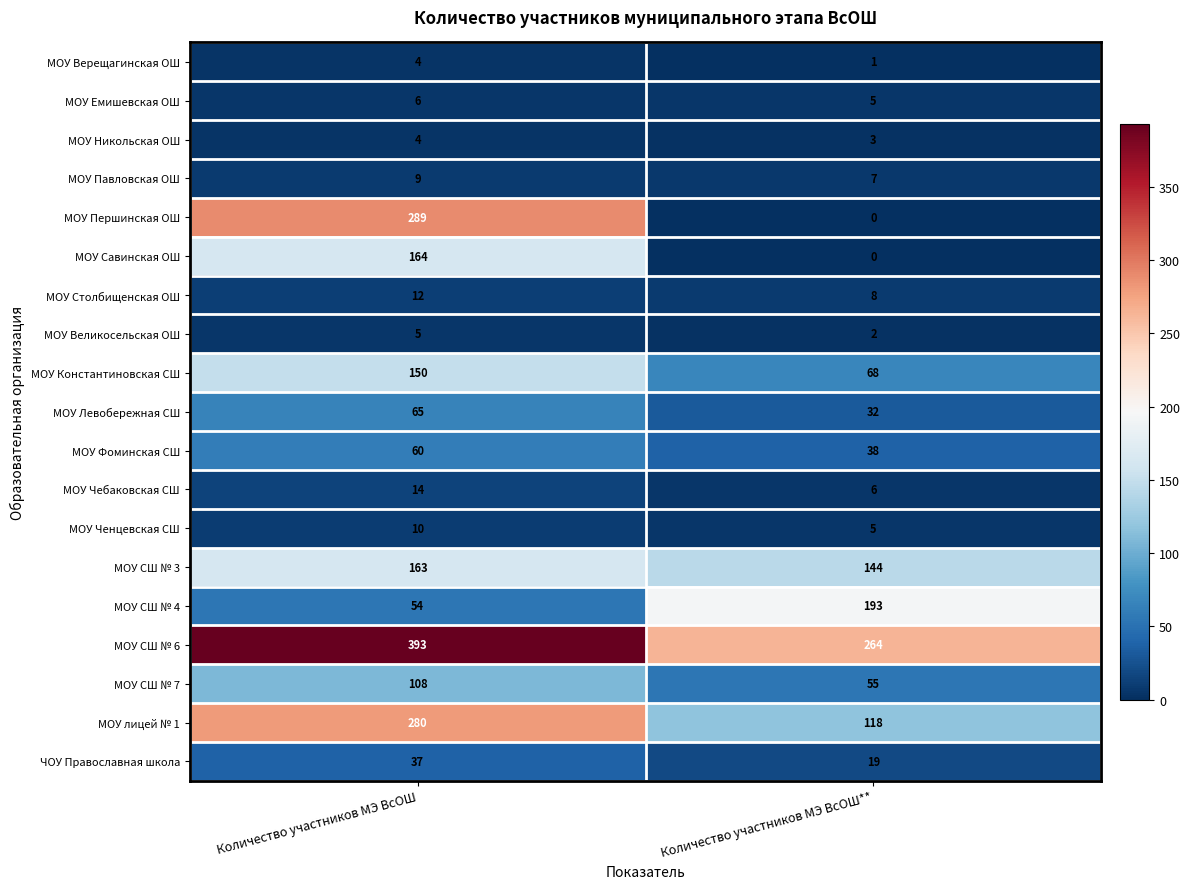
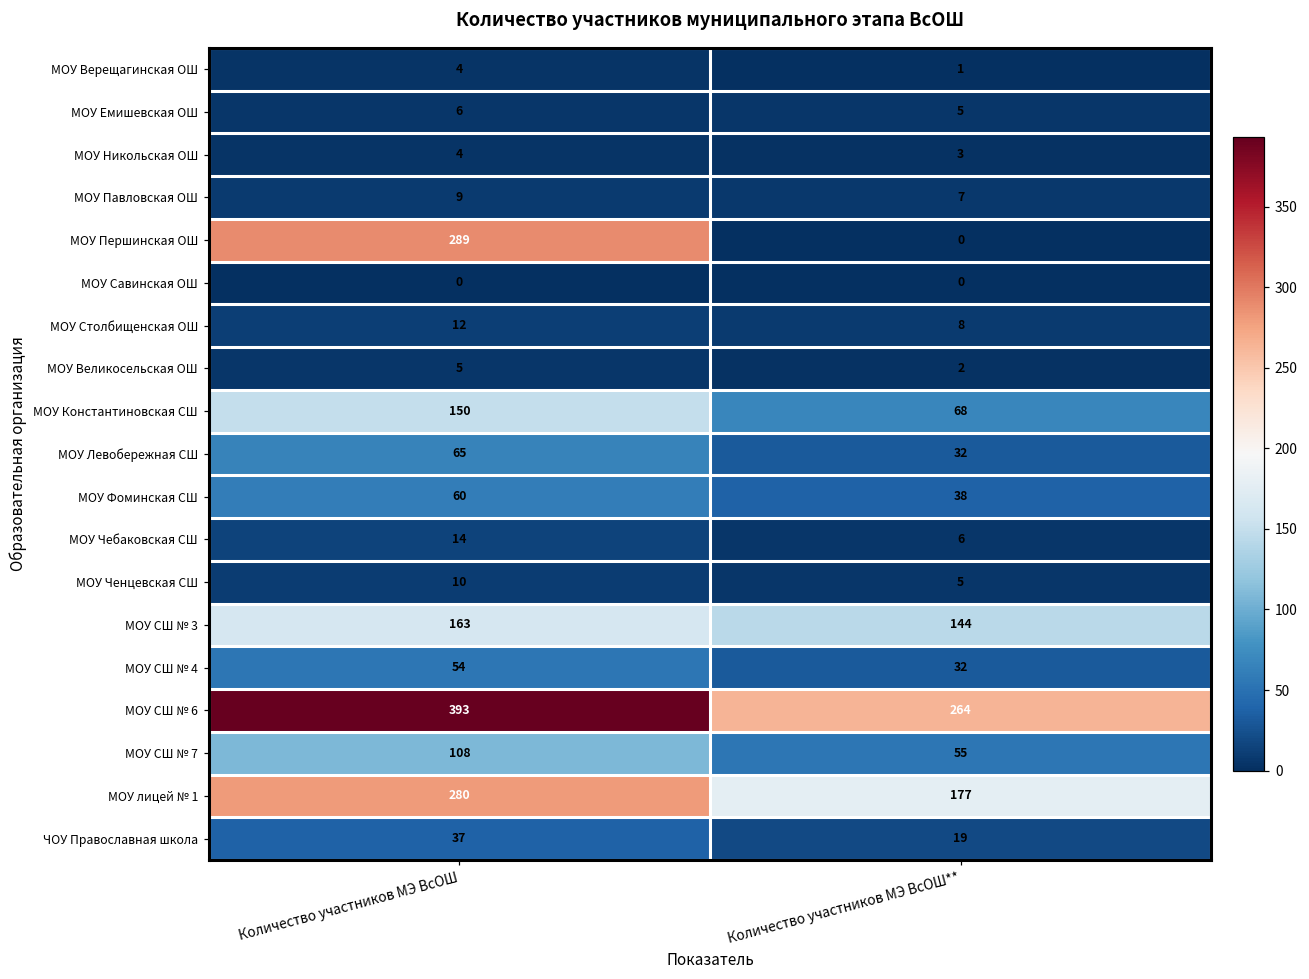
  {
    "МОУ Верещагинская ОШ": {
      "Количество участников МЭ ВсОШ": 4,
      "Количество участников МЭ ВсОШ**": 1
    },
    "МОУ Емишевская ОШ": {
      "Количество участников МЭ ВсОШ": 6,
      "Количество участников МЭ ВсОШ**": 5
    },
    "МОУ Никольская ОШ": {
      "Количество участников МЭ ВсОШ": 4,
      "Количество участников МЭ ВсОШ**": 3
    },
    "МОУ Павловская ОШ": {
      "Количество участников МЭ ВсОШ": 9,
      "Количество участников МЭ ВсОШ**": 7
    },
    "МОУ Першинская ОШ": {
      "Количество участников МЭ ВсОШ": 289,
      "Количество участников МЭ ВсОШ**": 0
    },
    "МОУ Савинская ОШ": {
-     "Количество участников МЭ ВсОШ": 164,
+     "Количество участников МЭ ВсОШ": 0,
      "Количество участников МЭ ВсОШ**": 0
    },
    "МОУ Столбищенская ОШ": {
      "Количество участников МЭ ВсОШ": 12,
      "Количество участников МЭ ВсОШ**": 8
    },
    "МОУ Великосельская ОШ": {
      "Количество участников МЭ ВсОШ": 5,
      "Количество участников МЭ ВсОШ**": 2
    },
    "МОУ Константиновская СШ": {
      "Количество участников МЭ ВсОШ": 150,
      "Количество участников МЭ ВсОШ**": 68
    },
    "МОУ Левобережная СШ": {
      "Количество участников МЭ ВсОШ": 65,
      "Количество участников МЭ ВсОШ**": 32
    },
    "МОУ Фоминская СШ": {
      "Количество участников МЭ ВсОШ": 60,
      "Количество участников МЭ ВсОШ**": 38
    },
    "МОУ Чебаковская СШ": {
      "Количество участников МЭ ВсОШ": 14,
      "Количество участников МЭ ВсОШ**": 6
    },
    "МОУ Ченцевская СШ": {
      "Количество участников МЭ ВсОШ": 10,
      "Количество участников МЭ ВсОШ**": 5
    },
    "МОУ СШ № 3": {
      "Количество участников МЭ ВсОШ": 163,
      "Количество участников МЭ ВсОШ**": 144
    },
    "МОУ СШ № 4": {
      "Количество участников МЭ ВсОШ": 54,
-     "Количество участников МЭ ВсОШ**": 193
+     "Количество участников МЭ ВсОШ**": 32
    },
    "МОУ СШ № 6": {
      "Количество участников МЭ ВсОШ": 393,
      "Количество участников МЭ ВсОШ**": 264
    },
    "МОУ СШ № 7": {
      "Количество участников МЭ ВсОШ": 108,
      "Количество участников МЭ ВсОШ**": 55
    },
    "МОУ лицей № 1": {
      "Количество участников МЭ ВсОШ": 280,
-     "Количество участников МЭ ВсОШ**": 118
+     "Количество участников МЭ ВсОШ**": 177
    },
    "ЧОУ Православная школа": {
      "Количество участников МЭ ВсОШ": 37,
      "Количество участников МЭ ВсОШ**": 19
    }
  }
